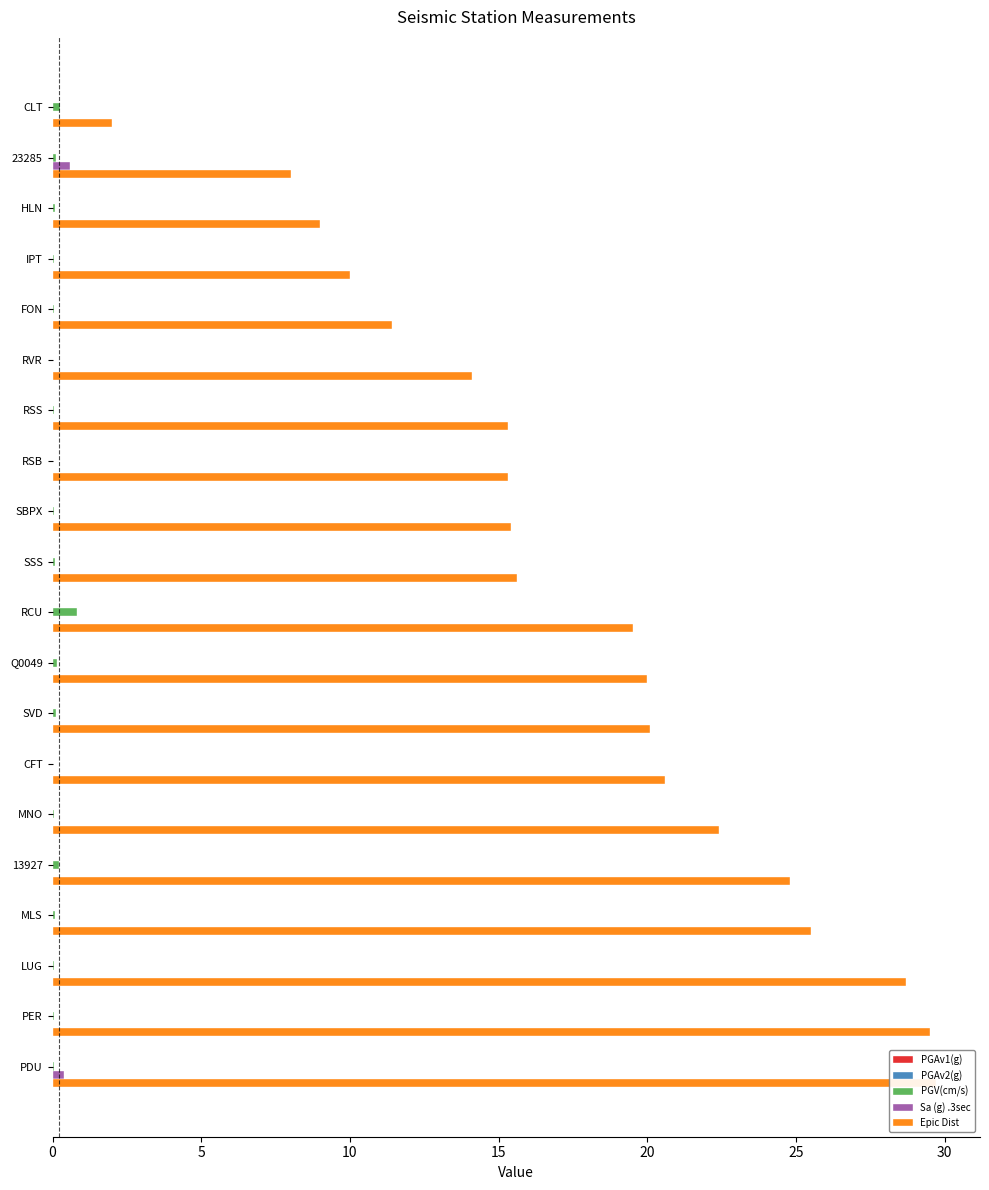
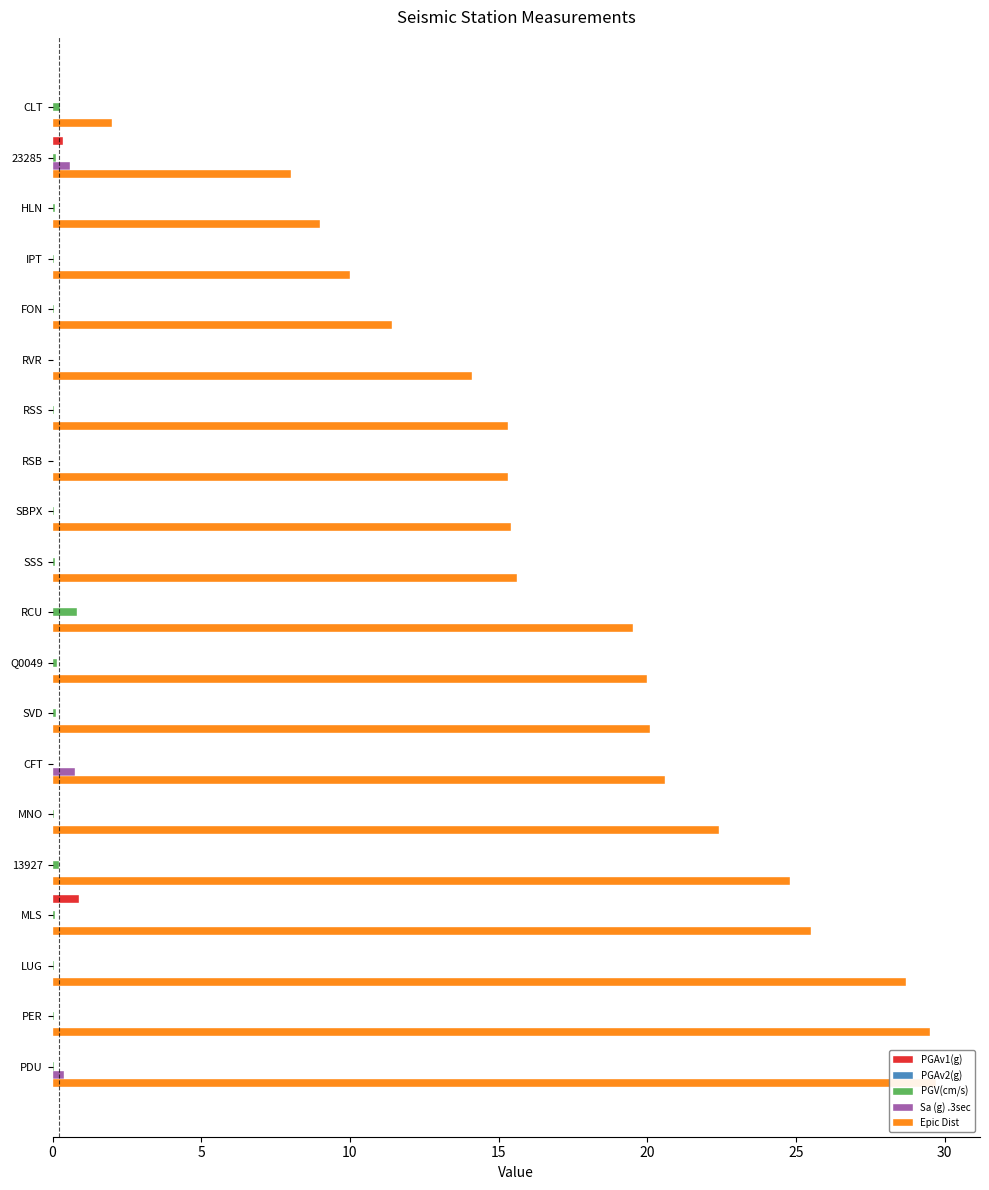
  {
    "PGAv1(g)": {
-     "23285": 0.0,
-     "MLS": 0.0
+     "23285": 0.3,
+     "MLS": 0.9
    },
    "PGV(cm/s)": {
      "CLT": 0.3,
      "23285": 0.1,
      "RCU": 0.8,
      "Q0049": 0.2,
      "SVD": 0.1,
      "13927": 0.2
    },
    "Sa (g) .3sec": {
      "23285": 0.6,
-     "CFT": 0.0,
+     "CFT": 0.7,
      "PDU": 0.4
    },
    "Epic Dist": {
      "CLT": 2.0,
      "23285": 8.0,
      "HLN": 9.0,
      "IPT": 10.0,
      "FON": 11.4,
      "RVR": 14.1,
      "RSS": 15.3,
      "RSB": 15.3,
      "SBPX": 15.4,
      "SSS": 15.6,
      "RCU": 19.5,
      "Q0049": 20.0,
      "SVD": 20.1,
      "CFT": 20.6,
      "MNO": 22.4,
      "13927": 24.8,
      "MLS": 25.5,
      "LUG": 28.7,
      "PER": 29.5
    }
  }
